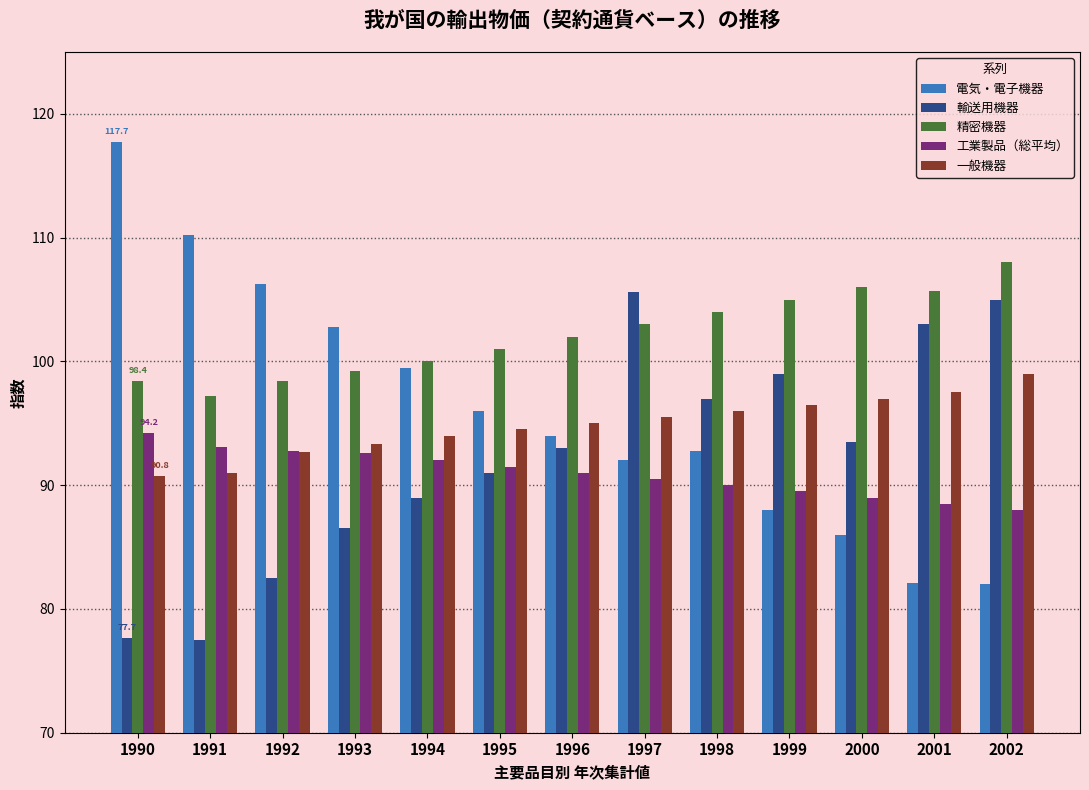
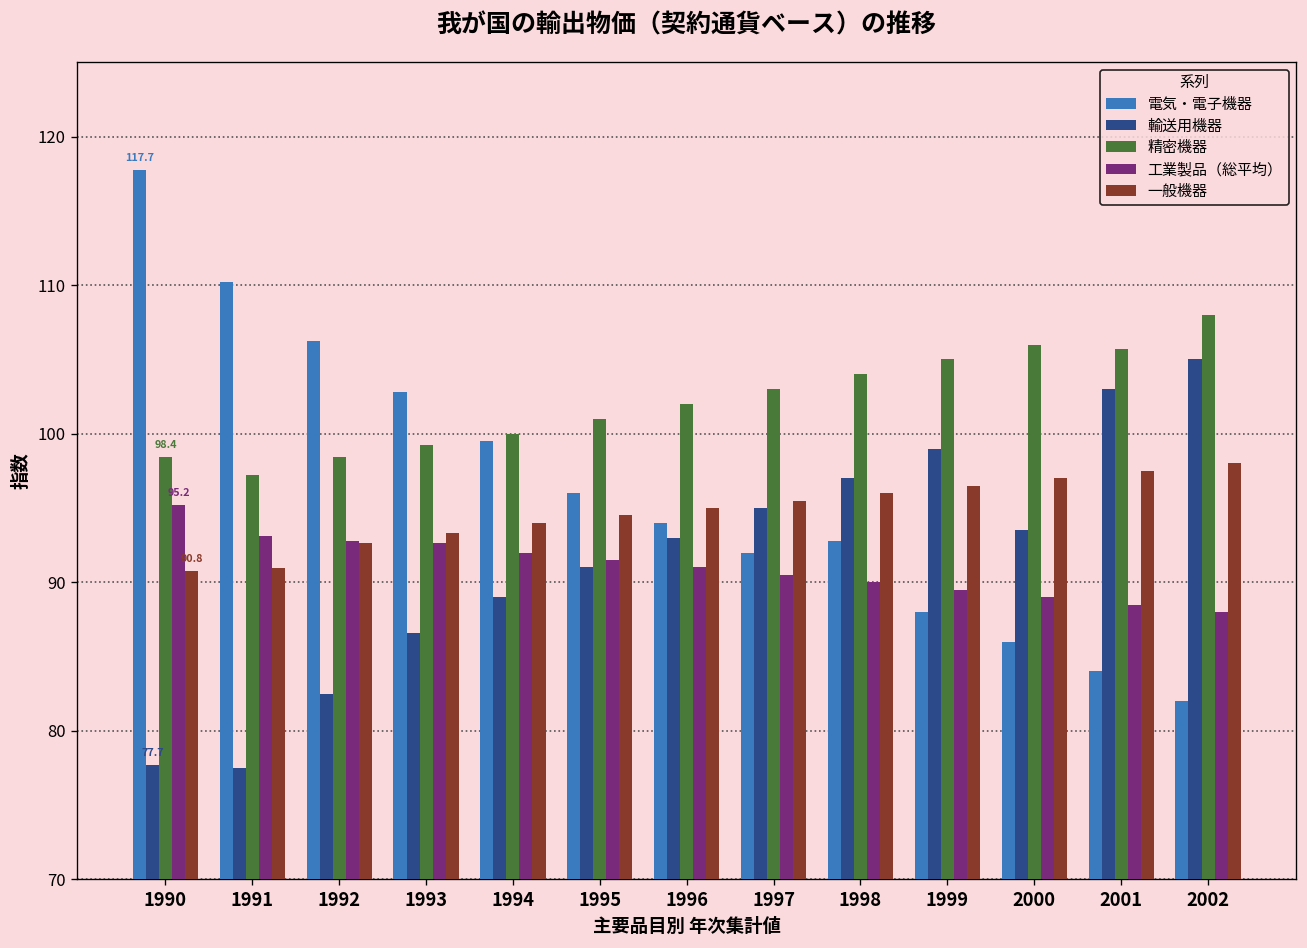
  {
    "電気・電子機器": {
      "1991": 110.2,
      "1992": 106.2,
      "1993": 102.8,
      "1994": 99.5,
      "1995": 96.0,
      "1996": 94.0,
      "1997": 92.0,
      "1998": 92.8,
      "1999": 88.0,
      "2000": 86.0,
-     "2001": 82.1,
+     "2001": 84.0,
      "2002": 82.0
    },
    "輸送用機器": {
      "1991": 77.5,
      "1992": 82.5,
      "1993": 86.6,
      "1994": 89.0,
      "1995": 91.0,
      "1996": 93.0,
-     "1997": 105.6,
+     "1997": 95.0,
      "1998": 97.0,
      "1999": 99.0,
      "2000": 93.5,
      "2001": 103.0,
      "2002": 105.0
    },
    "精密機器": {
      "1990": 98.4
    },
    "工業製品（総平均）": {
-     "1990": 94.2
+     "1990": 95.2
    },
    "一般機器": {
      "1991": 91,
      "1992": 92.7,
      "1993": 93.3,
      "1994": 94,
      "1995": 94.5,
      "1996": 95,
      "1997": 95.5,
      "1998": 96,
      "1999": 96.5,
      "2000": 97,
      "2001": 97.5,
-     "2002": 99
+     "2002": 98
    }
  }
